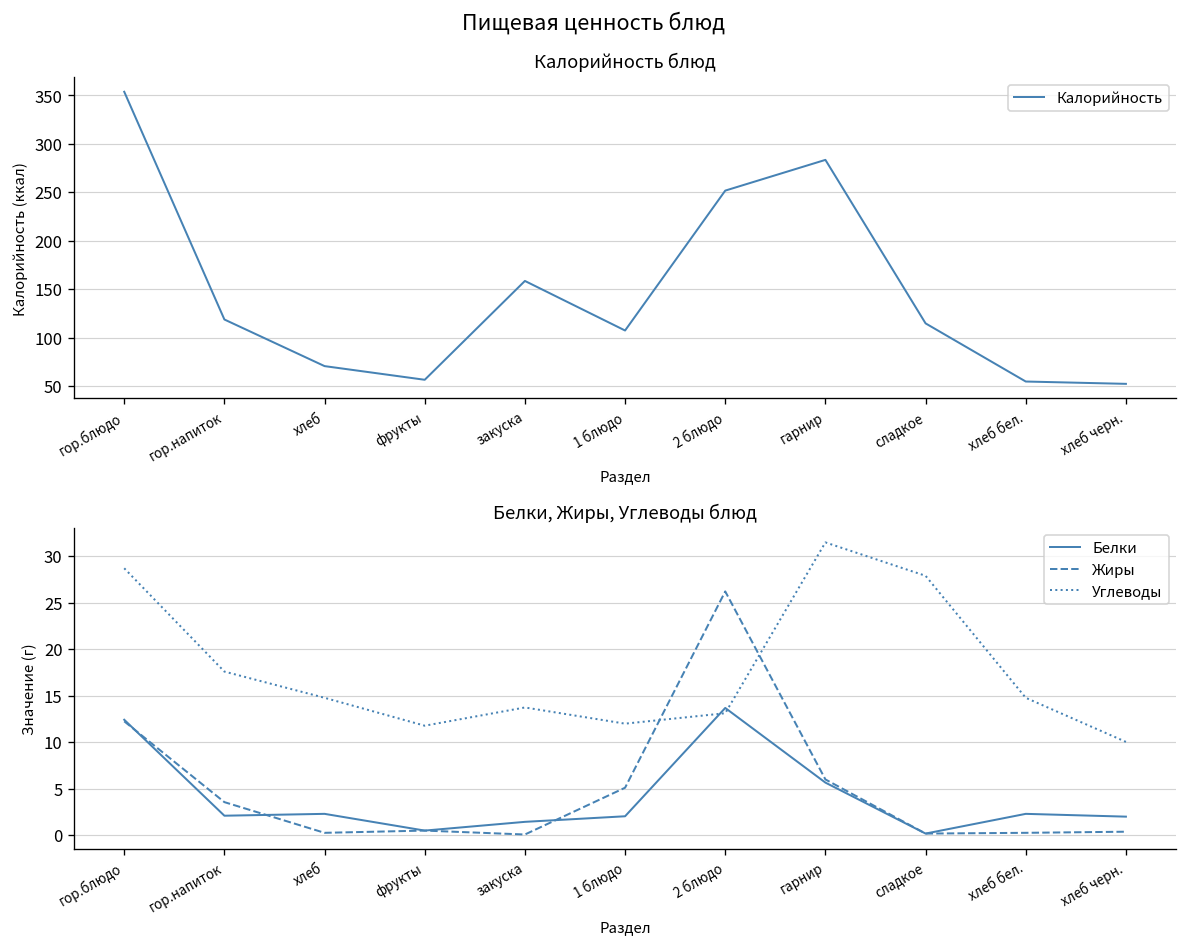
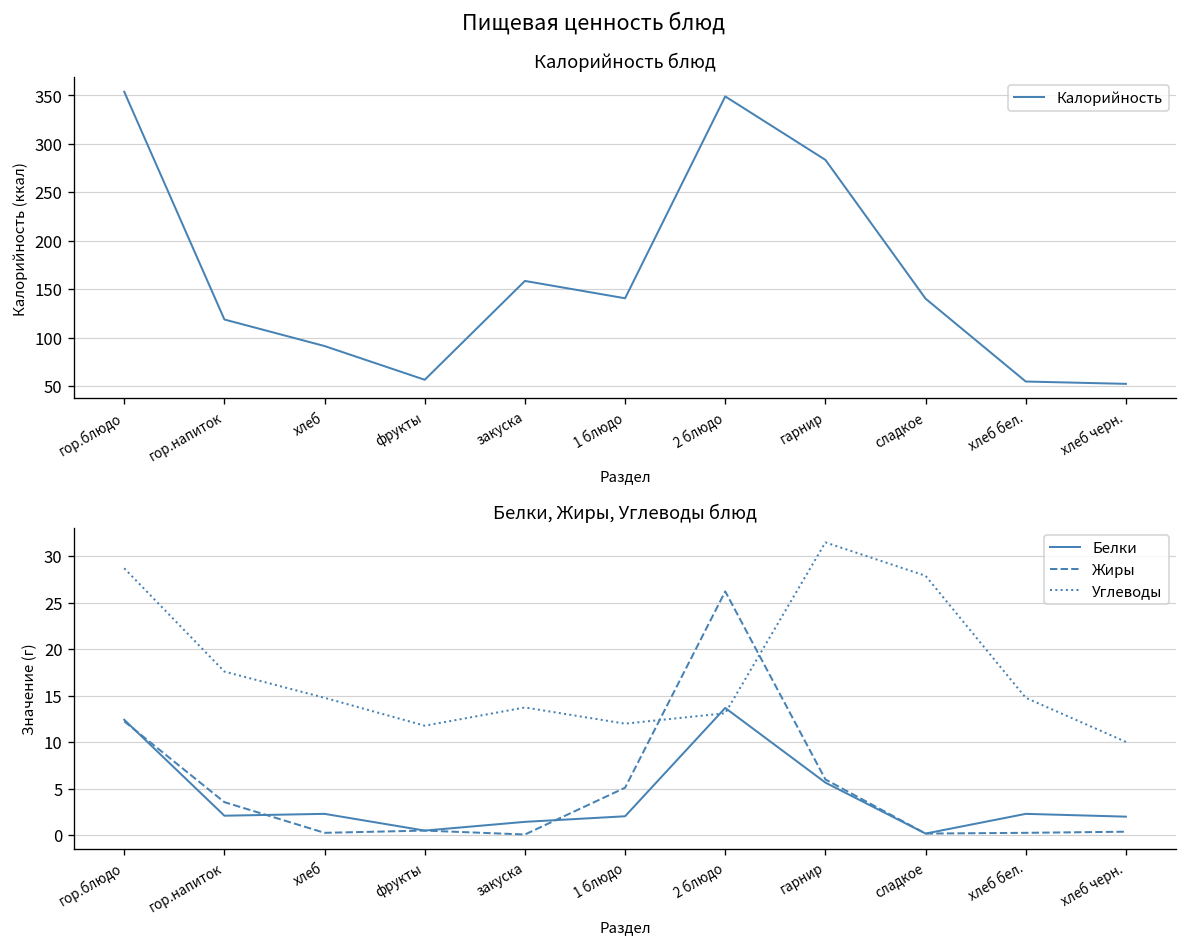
  {
    "Калорийность блюд": {
      "гор.блюдо": 350,
      "гор.напиток": 120,
-     "хлеб": 70,
+     "хлеб": 90,
      "фрукты": 60,
      "закуска": 160,
-     "1 блюдо": 110,
-     "2 блюдо": 250,
+     "1 блюдо": 140,
+     "2 блюдо": 350,
      "гарнир": 280,
-     "сладкое": 110,
+     "сладкое": 140,
      "хлеб бел.": 50,
      "хлеб черн.": 50
    }
  }
